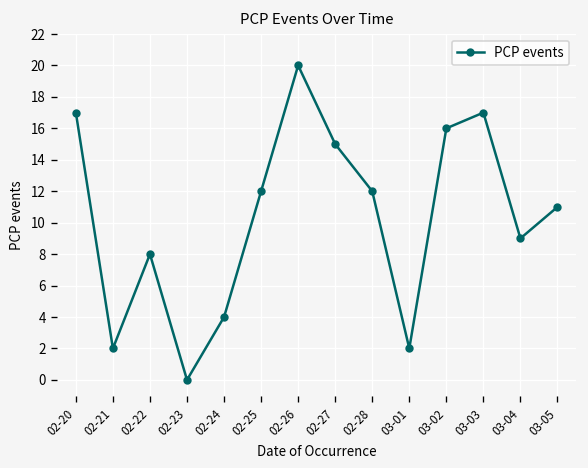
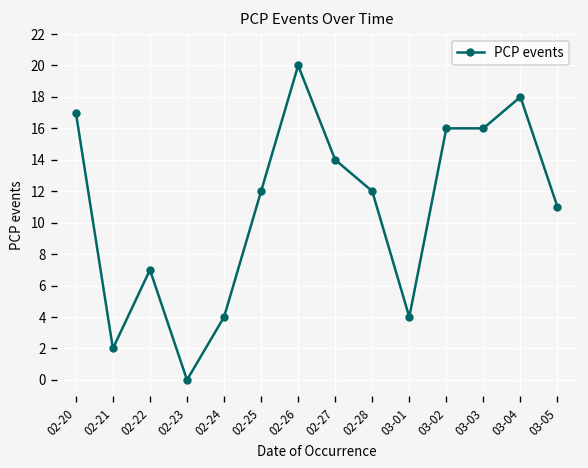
  {
    "02-20": 17,
    "02-21": 2,
-   "02-22": 8,
+   "02-22": 7,
    "02-23": 0,
    "02-24": 4,
    "02-25": 12,
    "02-26": 20,
-   "02-27": 15,
+   "02-27": 14,
    "02-28": 12,
-   "03-01": 2,
+   "03-01": 4,
    "03-02": 16,
-   "03-03": 17,
-   "03-04": 9,
+   "03-03": 16,
+   "03-04": 18,
    "03-05": 11
  }
